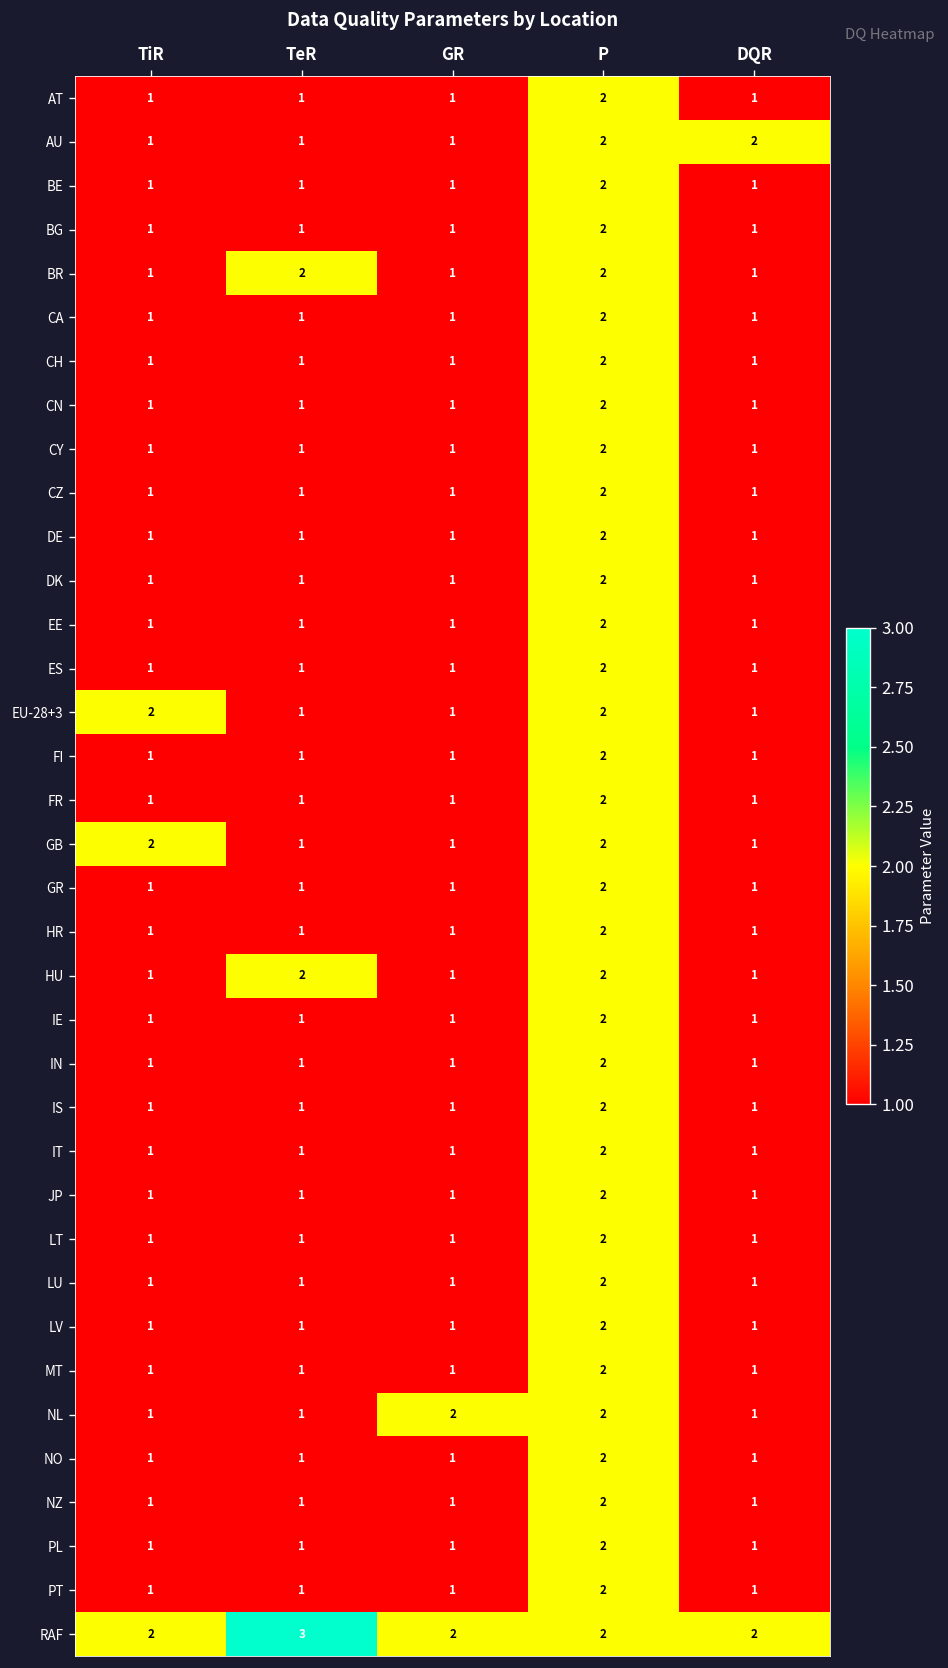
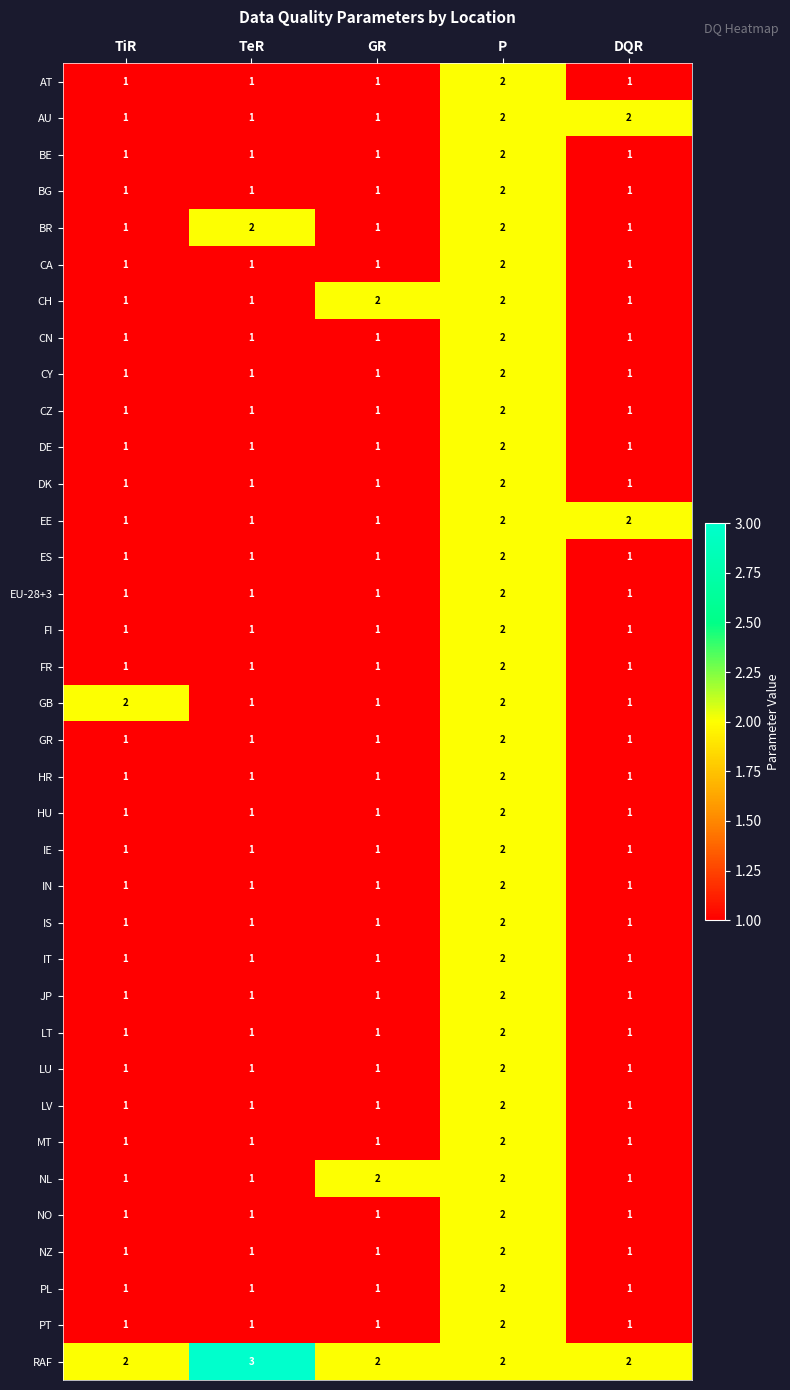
  {
    "AT": {
      "TiR": 1,
      "TeR": 1,
      "GR": 1,
      "P": 2,
      "DQR": 1
    },
    "AU": {
      "TiR": 1,
      "TeR": 1,
      "GR": 1,
      "P": 2,
      "DQR": 2
    },
    "BE": {
      "TiR": 1,
      "TeR": 1,
      "GR": 1,
      "P": 2,
      "DQR": 1
    },
    "BG": {
      "TiR": 1,
      "TeR": 1,
      "GR": 1,
      "P": 2,
      "DQR": 1
    },
    "BR": {
      "TiR": 1,
      "TeR": 2,
      "GR": 1,
      "P": 2,
      "DQR": 1
    },
    "CA": {
      "TiR": 1,
      "TeR": 1,
      "GR": 1,
      "P": 2,
      "DQR": 1
    },
    "CH": {
      "TiR": 1,
      "TeR": 1,
-     "GR": 1,
+     "GR": 2,
      "P": 2,
      "DQR": 1
    },
    "CN": {
      "TiR": 1,
      "TeR": 1,
      "GR": 1,
      "P": 2,
      "DQR": 1
    },
    "CY": {
      "TiR": 1,
      "TeR": 1,
      "GR": 1,
      "P": 2,
      "DQR": 1
    },
    "CZ": {
      "TiR": 1,
      "TeR": 1,
      "GR": 1,
      "P": 2,
      "DQR": 1
    },
    "DE": {
      "TiR": 1,
      "TeR": 1,
      "GR": 1,
      "P": 2,
      "DQR": 1
    },
    "DK": {
      "TiR": 1,
      "TeR": 1,
      "GR": 1,
      "P": 2,
      "DQR": 1
    },
    "EE": {
      "TiR": 1,
      "TeR": 1,
      "GR": 1,
      "P": 2,
-     "DQR": 1
+     "DQR": 2
    },
    "ES": {
      "TiR": 1,
      "TeR": 1,
      "GR": 1,
      "P": 2,
      "DQR": 1
    },
    "EU-28+3": {
-     "TiR": 2,
+     "TiR": 1,
      "TeR": 1,
      "GR": 1,
      "P": 2,
      "DQR": 1
    },
    "FI": {
      "TiR": 1,
      "TeR": 1,
      "GR": 1,
      "P": 2,
      "DQR": 1
    },
    "FR": {
      "TiR": 1,
      "TeR": 1,
      "GR": 1,
      "P": 2,
      "DQR": 1
    },
    "GB": {
      "TiR": 2,
      "TeR": 1,
      "GR": 1,
      "P": 2,
      "DQR": 1
    },
    "GR": {
      "TiR": 1,
      "TeR": 1,
      "GR": 1,
      "P": 2,
      "DQR": 1
    },
    "HR": {
      "TiR": 1,
      "TeR": 1,
      "GR": 1,
      "P": 2,
      "DQR": 1
    },
    "HU": {
      "TiR": 1,
-     "TeR": 2,
+     "TeR": 1,
      "GR": 1,
      "P": 2,
      "DQR": 1
    },
    "IE": {
      "TiR": 1,
      "TeR": 1,
      "GR": 1,
      "P": 2,
      "DQR": 1
    },
    "IN": {
      "TiR": 1,
      "TeR": 1,
      "GR": 1,
      "P": 2,
      "DQR": 1
    },
    "IS": {
      "TiR": 1,
      "TeR": 1,
      "GR": 1,
      "P": 2,
      "DQR": 1
    },
    "IT": {
      "TiR": 1,
      "TeR": 1,
      "GR": 1,
      "P": 2,
      "DQR": 1
    },
    "JP": {
      "TiR": 1,
      "TeR": 1,
      "GR": 1,
      "P": 2,
      "DQR": 1
    },
    "LT": {
      "TiR": 1,
      "TeR": 1,
      "GR": 1,
      "P": 2,
      "DQR": 1
    },
    "LU": {
      "TiR": 1,
      "TeR": 1,
      "GR": 1,
      "P": 2,
      "DQR": 1
    },
    "LV": {
      "TiR": 1,
      "TeR": 1,
      "GR": 1,
      "P": 2,
      "DQR": 1
    },
    "MT": {
      "TiR": 1,
      "TeR": 1,
      "GR": 1,
      "P": 2,
      "DQR": 1
    },
    "NL": {
      "TiR": 1,
      "TeR": 1,
      "GR": 2,
      "P": 2,
      "DQR": 1
    },
    "NO": {
      "TiR": 1,
      "TeR": 1,
      "GR": 1,
      "P": 2,
      "DQR": 1
    },
    "NZ": {
      "TiR": 1,
      "TeR": 1,
      "GR": 1,
      "P": 2,
      "DQR": 1
    },
    "PL": {
      "TiR": 1,
      "TeR": 1,
      "GR": 1,
      "P": 2,
      "DQR": 1
    },
    "PT": {
      "TiR": 1,
      "TeR": 1,
      "GR": 1,
      "P": 2,
      "DQR": 1
    },
    "RAF": {
      "TiR": 2,
      "TeR": 3,
      "GR": 2,
      "P": 2,
      "DQR": 2
    }
  }
